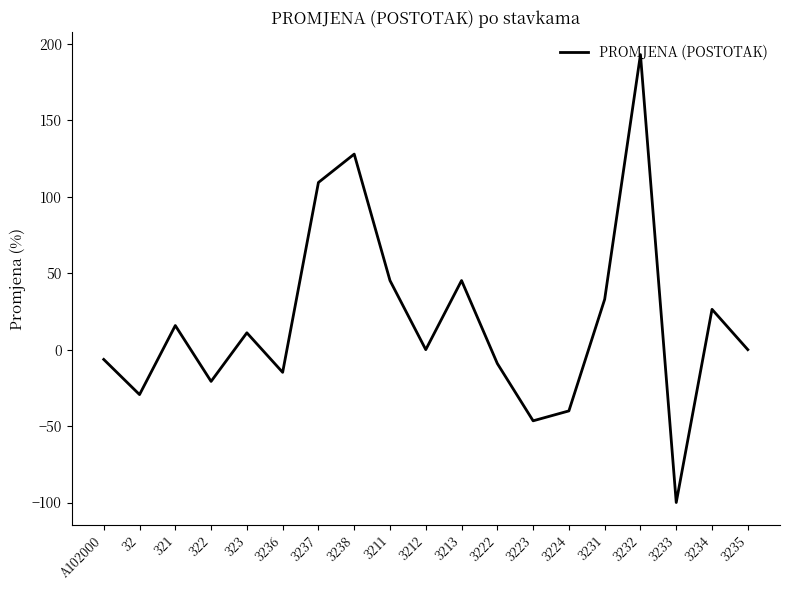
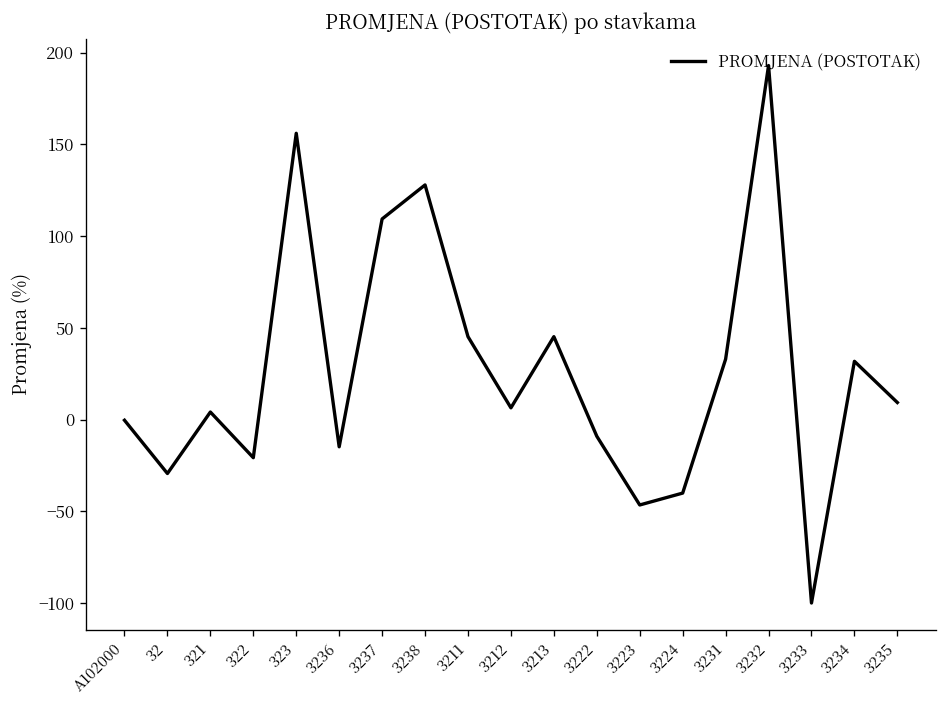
  {
-   "A102000": -6,
+   "A102000": 0,
    "32": -29,
-   "321": 16,
+   "321": 4,
    "322": -21,
-   "323": 11,
+   "323": 156,
    "3236": -15,
    "3237": 109,
    "3238": 128,
    "3211": 45,
-   "3212": 0,
+   "3212": 6,
    "3213": 45,
    "3222": -9,
    "3223": -47,
    "3224": -40,
    "3231": 33,
    "3232": 193,
    "3233": -100,
-   "3234": 26,
-   "3235": 0
+   "3234": 32,
+   "3235": 9
  }
